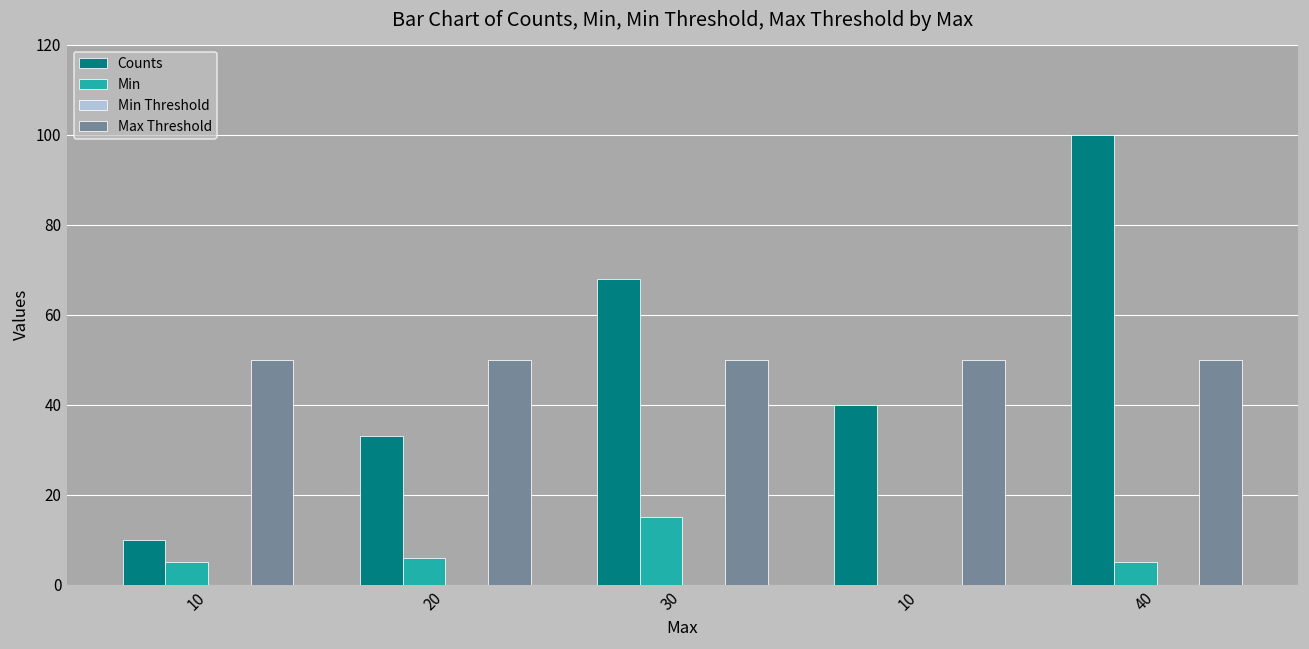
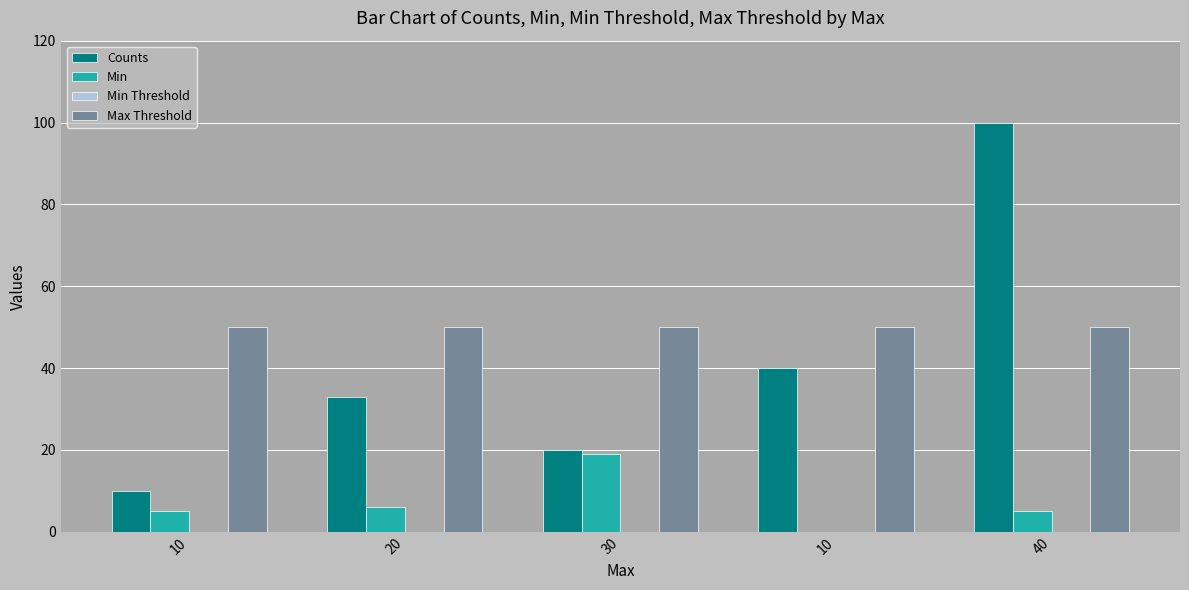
  {
    "Counts": {
      "20": 33,
-     "30": 68,
+     "30": 20,
      "40": 100
    },
    "Min": {
      "20": 6,
-     "30": 15,
+     "30": 19,
      "40": 5
    },
    "Min Threshold": {
      "20": 0,
      "30": 0,
      "40": 0
    },
    "Max Threshold": {
      "20": 50,
      "30": 50,
      "40": 50
    }
  }
